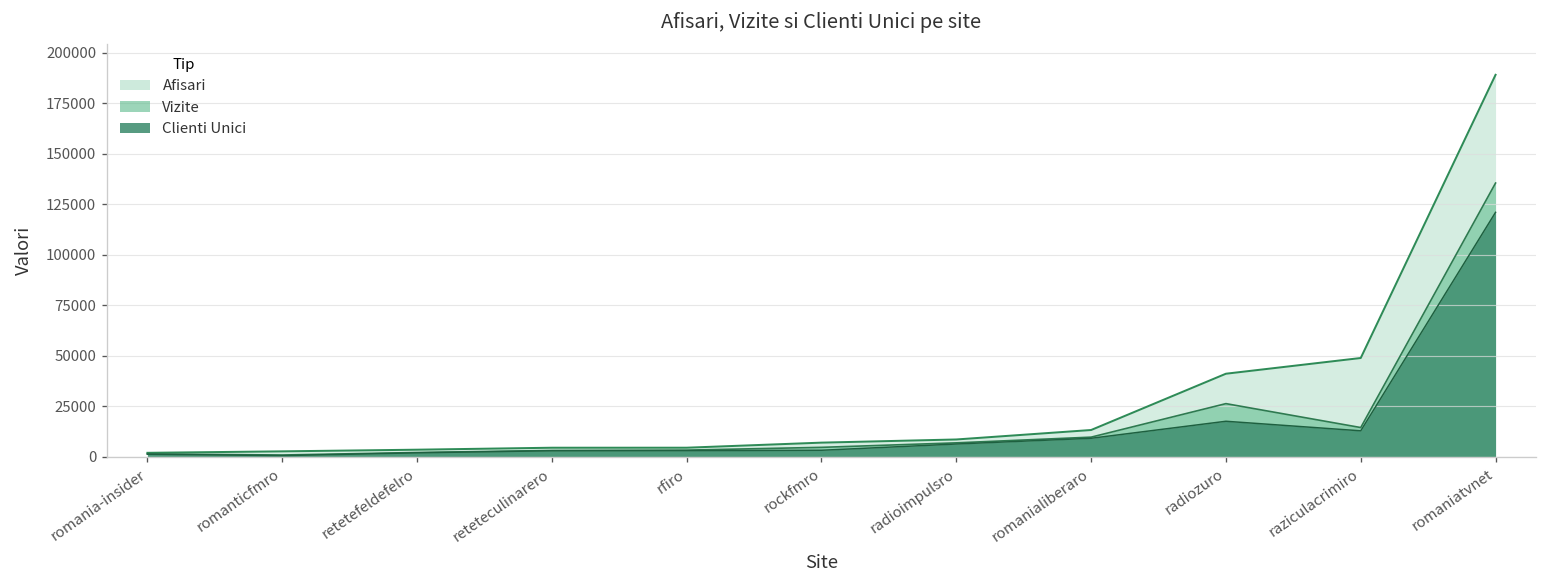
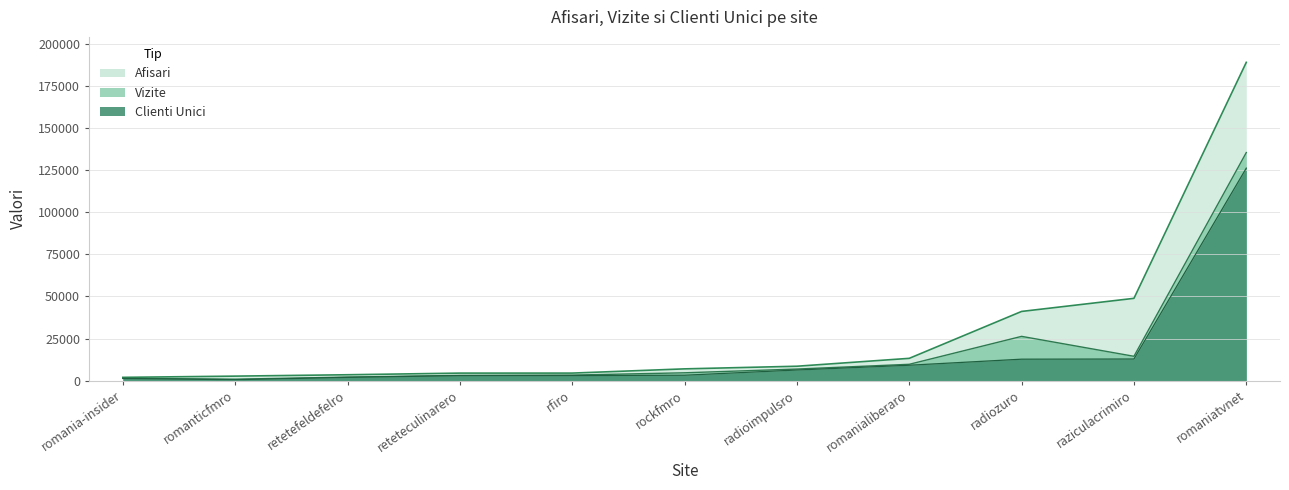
  {
    "Clienti Unici": {
-     "radiozuro": 18000,
+     "radiozuro": 13000,
      "raziculacrimiro": 13000,
-     "romaniatvnet": 121000
+     "romaniatvnet": 126000
    }
  }
